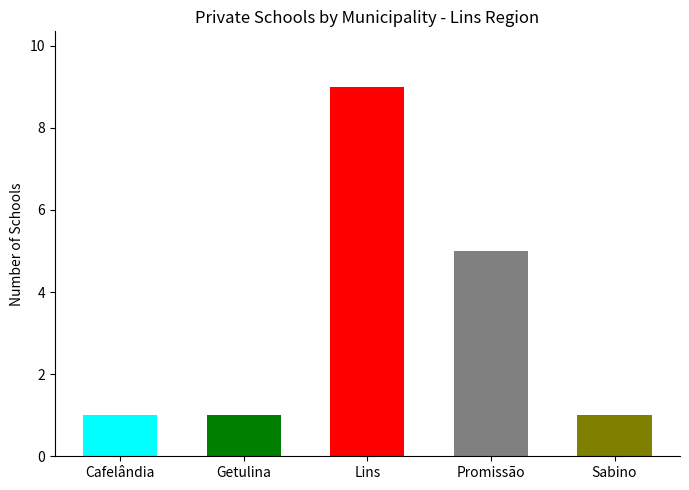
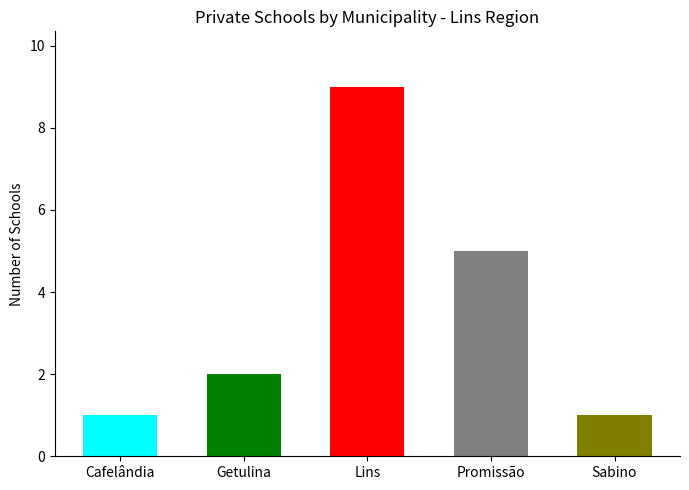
  {
    "Cafelândia": 1,
-   "Getulina": 1,
+   "Getulina": 2,
    "Lins": 9,
    "Promissão": 5,
    "Sabino": 1
  }
